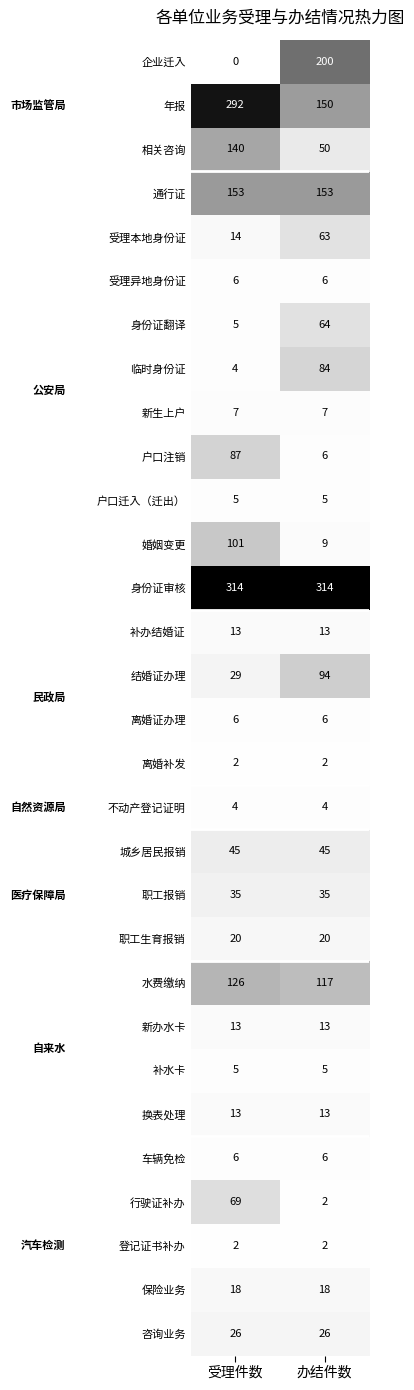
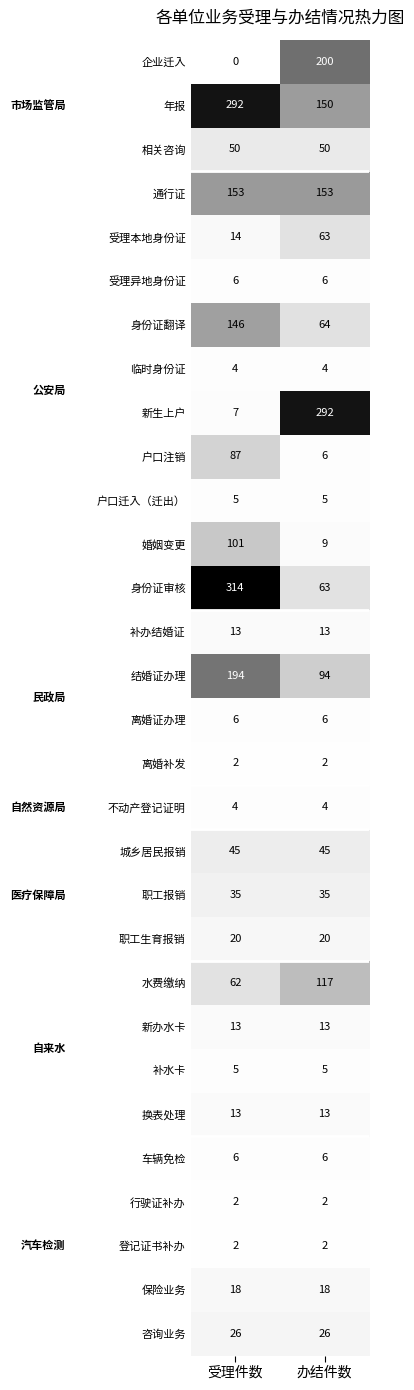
  {
    "企业迁入": {
      "受理件数": 0,
      "办结件数": 200
    },
    "年报": {
      "受理件数": 292,
      "办结件数": 150
    },
    "相关咨询": {
-     "受理件数": 140,
+     "受理件数": 50,
      "办结件数": 50
    },
    "通行证": {
      "受理件数": 153,
      "办结件数": 153
    },
    "受理本地身份证": {
      "受理件数": 14,
      "办结件数": 63
    },
    "受理异地身份证": {
      "受理件数": 6,
      "办结件数": 6
    },
    "身份证翻译": {
-     "受理件数": 5,
+     "受理件数": 146,
      "办结件数": 64
    },
    "临时身份证": {
      "受理件数": 4,
-     "办结件数": 84
+     "办结件数": 4
    },
    "新生上户": {
      "受理件数": 7,
-     "办结件数": 7
+     "办结件数": 292
    },
    "户口注销": {
      "受理件数": 87,
      "办结件数": 6
    },
    "户口迁入（迁出）": {
      "受理件数": 5,
      "办结件数": 5
    },
    "婚姻变更": {
      "受理件数": 101,
      "办结件数": 9
    },
    "身份证审核": {
      "受理件数": 314,
-     "办结件数": 314
+     "办结件数": 63
    },
    "补办结婚证": {
      "受理件数": 13,
      "办结件数": 13
    },
    "结婚证办理": {
-     "受理件数": 29,
+     "受理件数": 194,
      "办结件数": 94
    },
    "离婚证办理": {
      "受理件数": 6,
      "办结件数": 6
    },
    "离婚补发": {
      "受理件数": 2,
      "办结件数": 2
    },
    "不动产登记证明": {
      "受理件数": 4,
      "办结件数": 4
    },
    "城乡居民报销": {
      "受理件数": 45,
      "办结件数": 45
    },
    "职工报销": {
      "受理件数": 35,
      "办结件数": 35
    },
    "职工生育报销": {
      "受理件数": 20,
      "办结件数": 20
    },
    "水费缴纳": {
-     "受理件数": 126,
+     "受理件数": 62,
      "办结件数": 117
    },
    "新办水卡": {
      "受理件数": 13,
      "办结件数": 13
    },
    "补水卡": {
      "受理件数": 5,
      "办结件数": 5
    },
    "换表处理": {
      "受理件数": 13,
      "办结件数": 13
    },
    "车辆免检": {
      "受理件数": 6,
      "办结件数": 6
    },
    "行驶证补办": {
-     "受理件数": 69,
+     "受理件数": 2,
      "办结件数": 2
    },
    "登记证书补办": {
      "受理件数": 2,
      "办结件数": 2
    },
    "保险业务": {
      "受理件数": 18,
      "办结件数": 18
    },
    "咨询业务": {
      "受理件数": 26,
      "办结件数": 26
    }
  }
